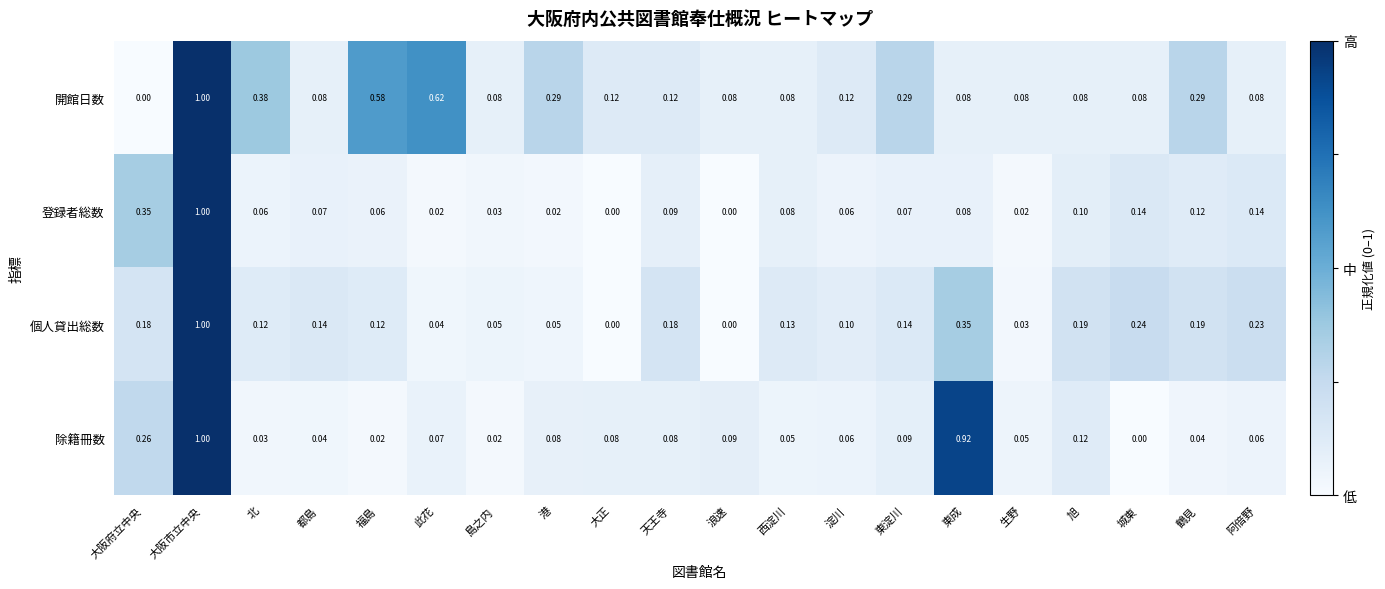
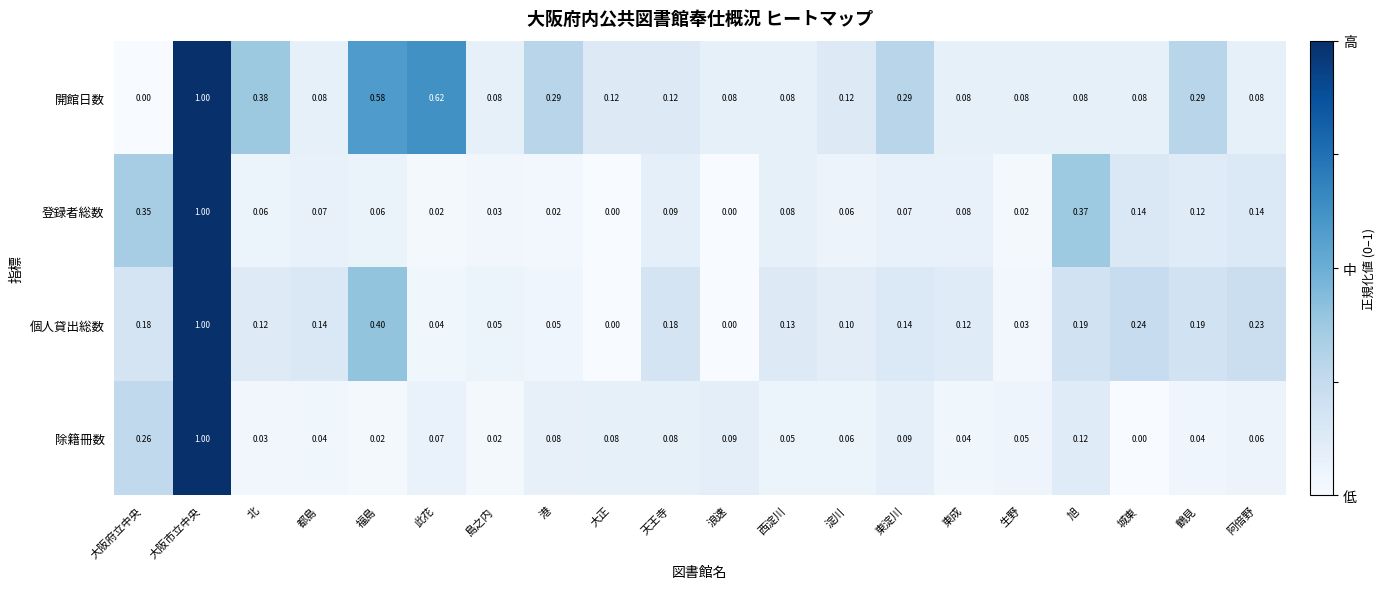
  {
    "開館日数": {
      "大阪府立中央": 0.00,
      "大阪市立中央": 1.00,
      "北": 0.38,
      "都島": 0.08,
      "福島": 0.58,
      "此花": 0.62,
      "島之内": 0.08,
      "港": 0.29,
      "大正": 0.12,
      "天王寺": 0.12,
      "浪速": 0.08,
      "西淀川": 0.08,
      "淀川": 0.12,
      "東淀川": 0.29,
      "東成": 0.08,
      "生野": 0.08,
      "旭": 0.08,
      "城東": 0.08,
      "鶴見": 0.29,
      "阿倍野": 0.08
    },
    "登録者総数": {
      "大阪府立中央": 0.35,
      "大阪市立中央": 1.00,
      "北": 0.06,
      "都島": 0.07,
      "福島": 0.06,
      "此花": 0.02,
      "島之内": 0.03,
      "港": 0.02,
      "大正": 0.00,
      "天王寺": 0.09,
      "浪速": 0.00,
      "西淀川": 0.08,
      "淀川": 0.06,
      "東淀川": 0.07,
      "東成": 0.08,
      "生野": 0.02,
-     "旭": 0.10,
+     "旭": 0.37,
      "城東": 0.14,
      "鶴見": 0.12,
      "阿倍野": 0.14
    },
    "個人貸出総数": {
      "大阪府立中央": 0.18,
      "大阪市立中央": 1.00,
      "北": 0.12,
      "都島": 0.14,
-     "福島": 0.12,
+     "福島": 0.40,
      "此花": 0.04,
      "島之内": 0.05,
      "港": 0.05,
      "大正": 0.00,
      "天王寺": 0.18,
      "浪速": 0.00,
      "西淀川": 0.13,
      "淀川": 0.10,
      "東淀川": 0.14,
-     "東成": 0.35,
+     "東成": 0.12,
      "生野": 0.03,
      "旭": 0.19,
      "城東": 0.24,
      "鶴見": 0.19,
      "阿倍野": 0.23
    },
    "除籍冊数": {
      "大阪府立中央": 0.26,
      "大阪市立中央": 1.00,
      "北": 0.03,
      "都島": 0.04,
      "福島": 0.02,
      "此花": 0.07,
      "島之内": 0.02,
      "港": 0.08,
      "大正": 0.08,
      "天王寺": 0.08,
      "浪速": 0.09,
      "西淀川": 0.05,
      "淀川": 0.06,
      "東淀川": 0.09,
-     "東成": 0.92,
+     "東成": 0.04,
      "生野": 0.05,
      "旭": 0.12,
      "城東": 0.00,
      "鶴見": 0.04,
      "阿倍野": 0.06
    }
  }
